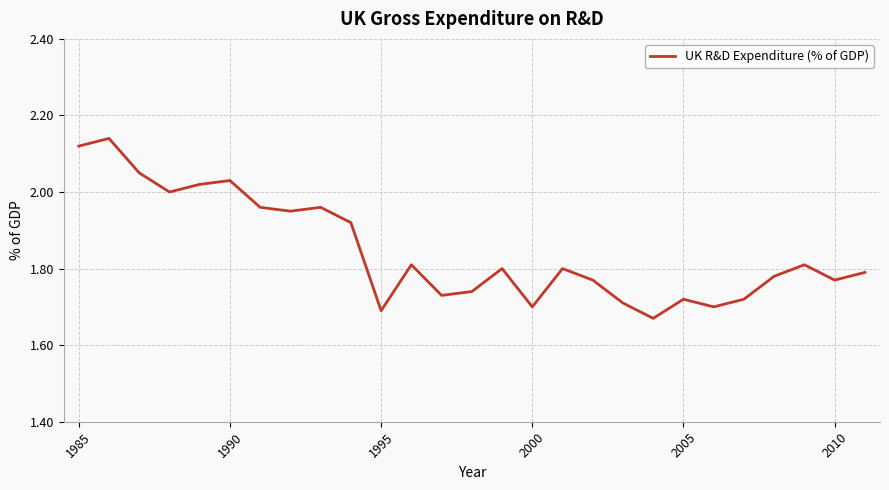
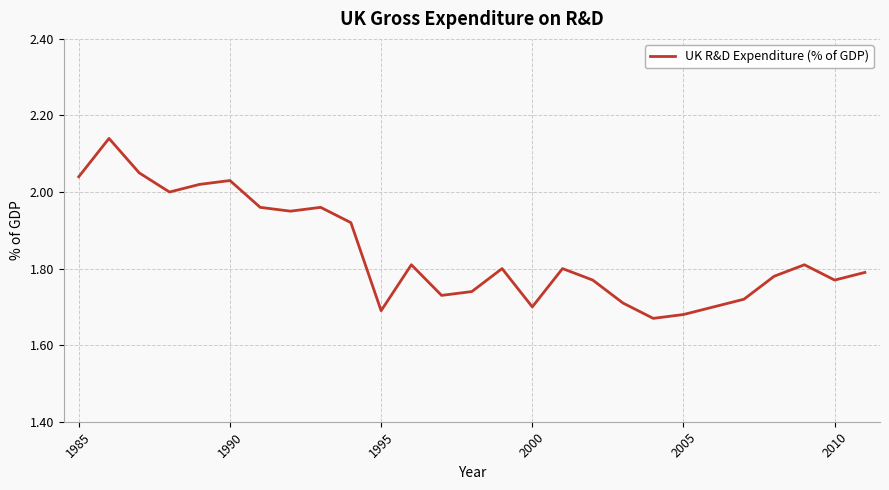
  {
-   "1985": 2.12,
+   "1985": 2.04,
    "1990": 2.03,
    "1995": 1.69,
    "2000": 1.70,
-   "2005": 1.72,
+   "2005": 1.68,
    "2010": 1.77
  }
